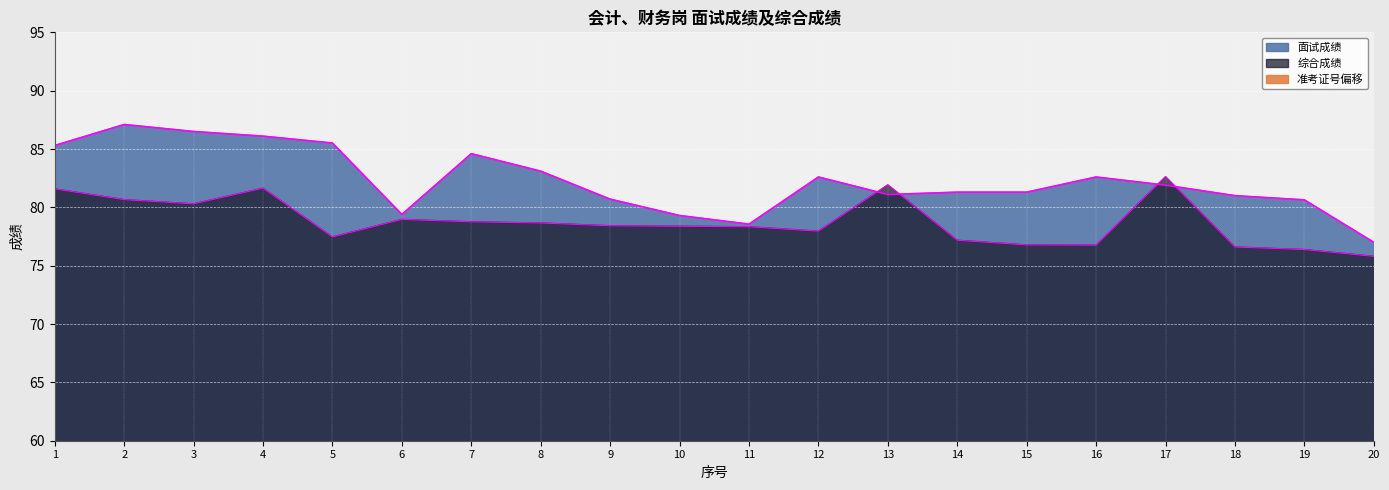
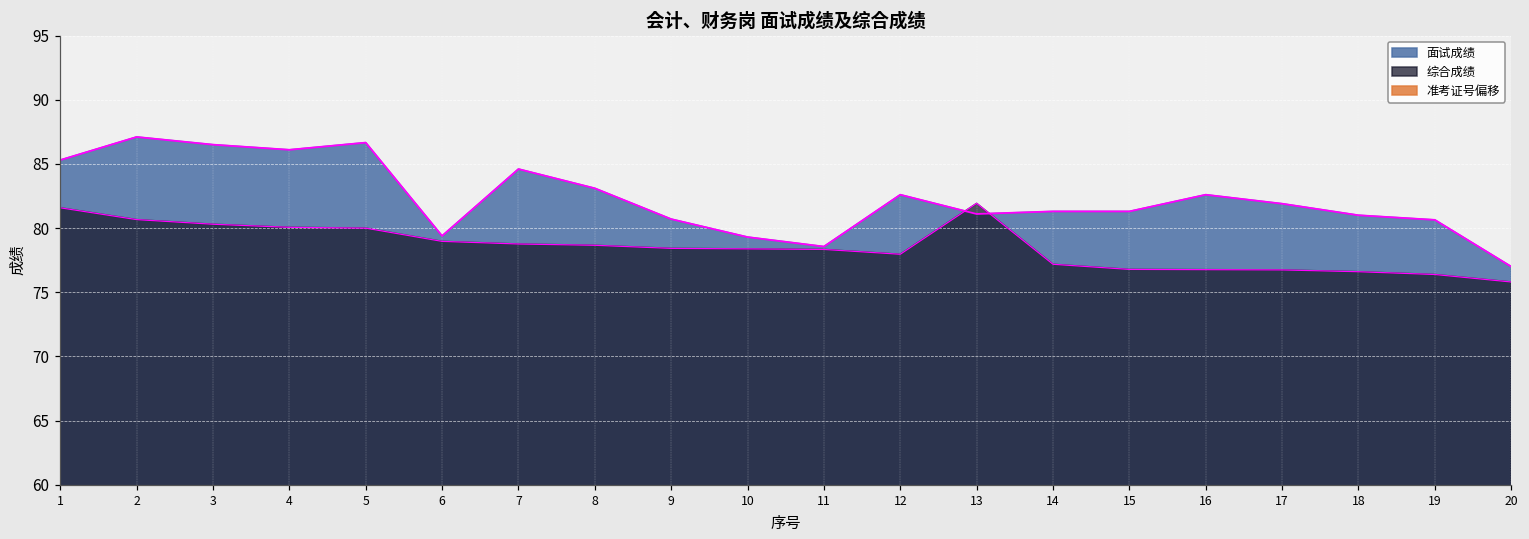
  {
    "面试成绩": {
      "1": 85.3,
      "2": 87.1,
      "3": 86.5,
      "4": 86.1,
-     "5": 85.5,
+     "5": 86.7,
      "6": 79.4,
      "7": 84.6,
      "8": 83.1,
      "9": 80.7,
      "10": 79.3,
      "11": 78.6,
      "12": 82.6,
      "13": 81.1,
      "14": 81.3,
      "15": 81.3,
      "16": 82.6,
      "17": 81.9,
      "18": 81.0,
      "19": 80.6,
      "20": 77.0
    },
    "综合成绩": {
      "1": 81.6,
      "2": 80.7,
      "3": 80.3,
-     "4": 81.6,
-     "5": 77.5,
+     "4": 80.1,
+     "5": 80.0,
      "6": 79.0,
      "7": 78.8,
      "8": 78.7,
      "9": 78.4,
      "10": 78.4,
      "11": 78.3,
      "12": 78.0,
      "13": 81.9,
      "14": 77.2,
      "15": 76.8,
      "16": 76.8,
-     "17": 82.6,
+     "17": 76.7,
      "18": 76.6,
      "19": 76.4,
      "20": 75.8
    }
  }
